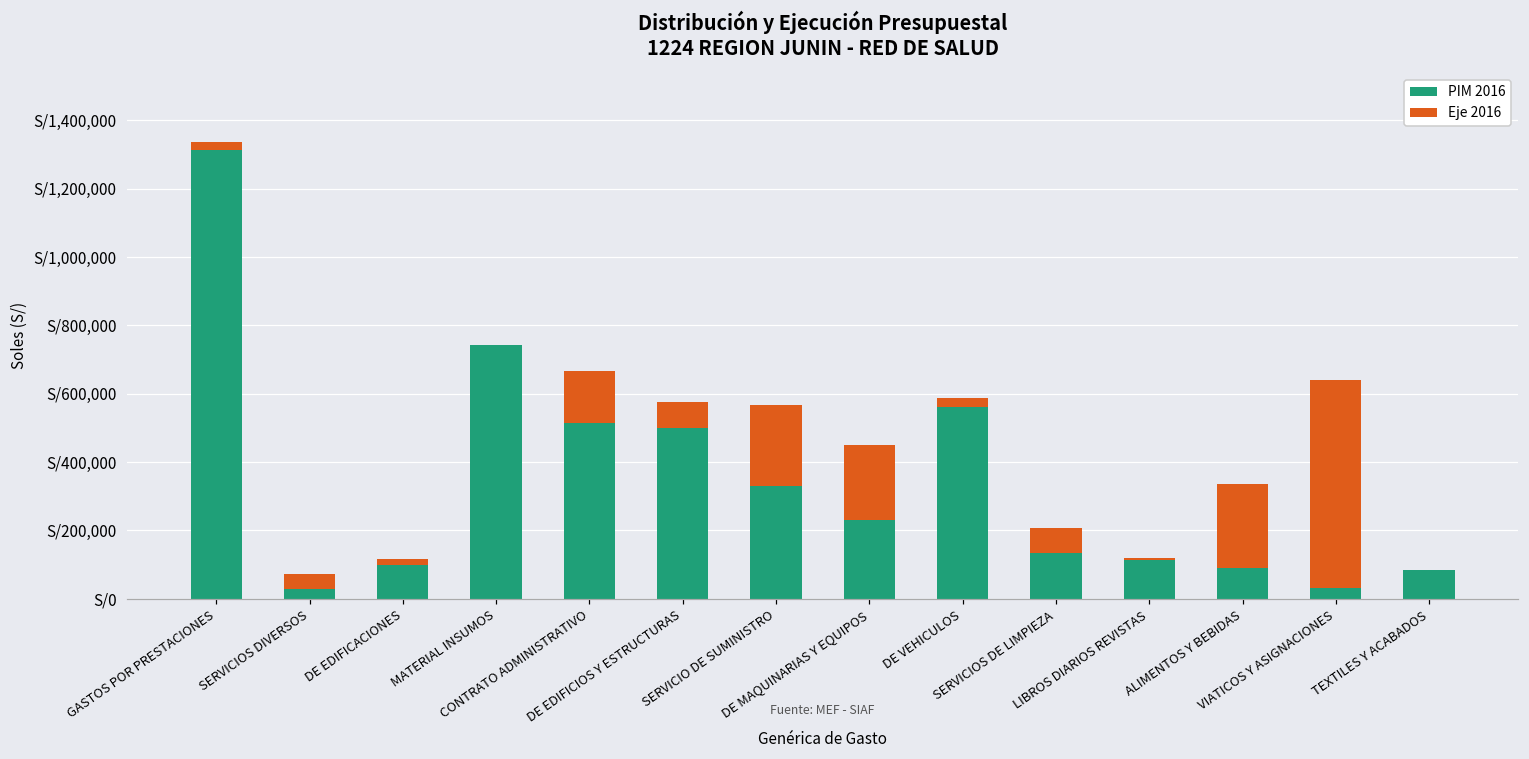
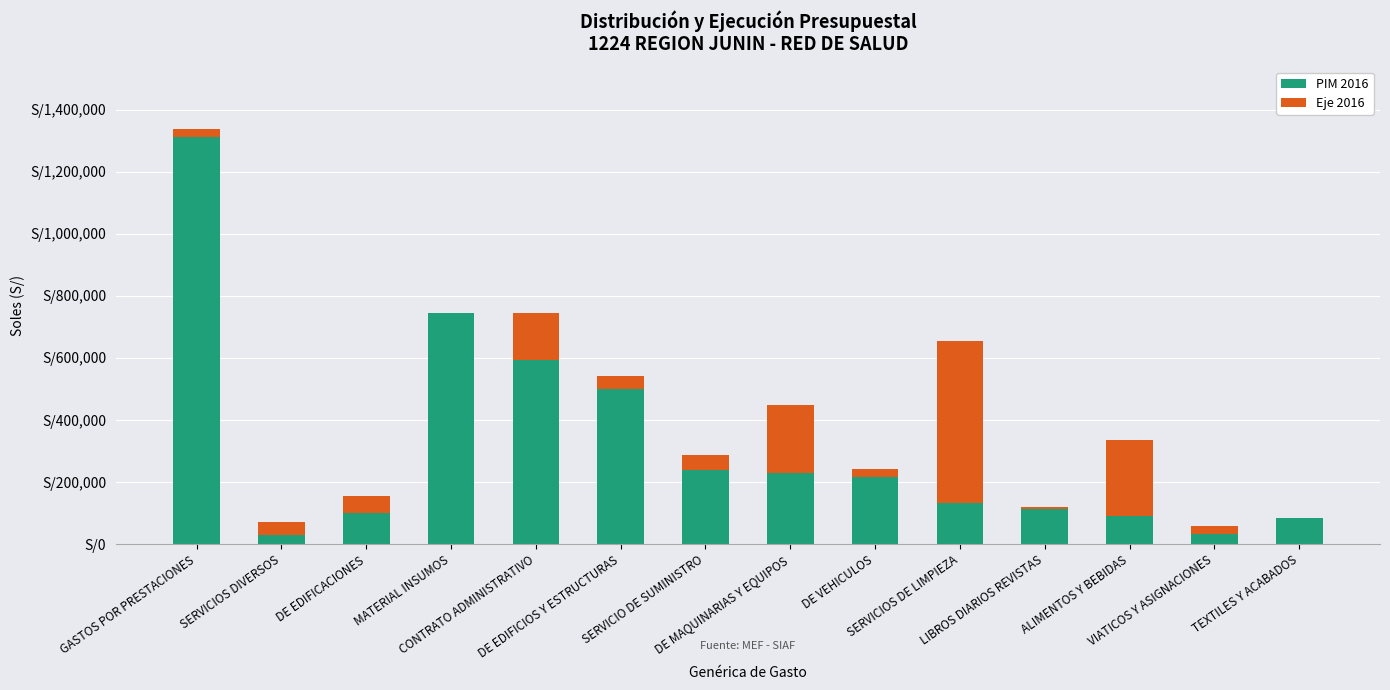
  {
    "PIM 2016": {
      "GASTOS POR PRESTACIONES": "S/1,310,000",
      "SERVICIOS DIVERSOS": "S/30,000",
      "DE EDIFICACIONES": "S/100,000",
      "MATERIAL INSUMOS": "S/740,000",
-     "CONTRATO ADMINISTRATIVO": "S/510,000",
+     "CONTRATO ADMINISTRATIVO": "S/590,000",
      "DE EDIFICIOS Y ESTRUCTURAS": "S/500,000",
-     "SERVICIO DE SUMINISTRO": "S/330,000",
+     "SERVICIO DE SUMINISTRO": "S/240,000",
      "DE MAQUINARIAS Y EQUIPOS": "S/230,000",
-     "DE VEHICULOS": "S/560,000",
+     "DE VEHICULOS": "S/220,000",
      "SERVICIOS DE LIMPIEZA": "S/130,000",
      "LIBROS DIARIOS REVISTAS": "S/110,000",
      "ALIMENTOS Y BEBIDAS": "S/90,000",
      "VIATICOS Y ASIGNACIONES": "S/30,000",
      "TEXTILES Y ACABADOS": "S/90,000"
    },
    "Eje 2016": {
      "GASTOS POR PRESTACIONES": "S/30,000",
      "SERVICIOS DIVERSOS": "S/40,000",
-     "DE EDIFICACIONES": "S/20,000",
+     "DE EDIFICACIONES": "S/50,000",
      "MATERIAL INSUMOS": "S/0",
      "CONTRATO ADMINISTRATIVO": "S/150,000",
-     "DE EDIFICIOS Y ESTRUCTURAS": "S/80,000",
-     "SERVICIO DE SUMINISTRO": "S/240,000",
+     "DE EDIFICIOS Y ESTRUCTURAS": "S/40,000",
+     "SERVICIO DE SUMINISTRO": "S/50,000",
      "DE MAQUINARIAS Y EQUIPOS": "S/220,000",
      "DE VEHICULOS": "S/30,000",
-     "SERVICIOS DE LIMPIEZA": "S/70,000",
+     "SERVICIOS DE LIMPIEZA": "S/520,000",
      "ALIMENTOS Y BEBIDAS": "S/240,000",
-     "VIATICOS Y ASIGNACIONES": "S/610,000",
+     "VIATICOS Y ASIGNACIONES": "S/30,000",
      "TEXTILES Y ACABADOS": "S/0"
    }
  }
